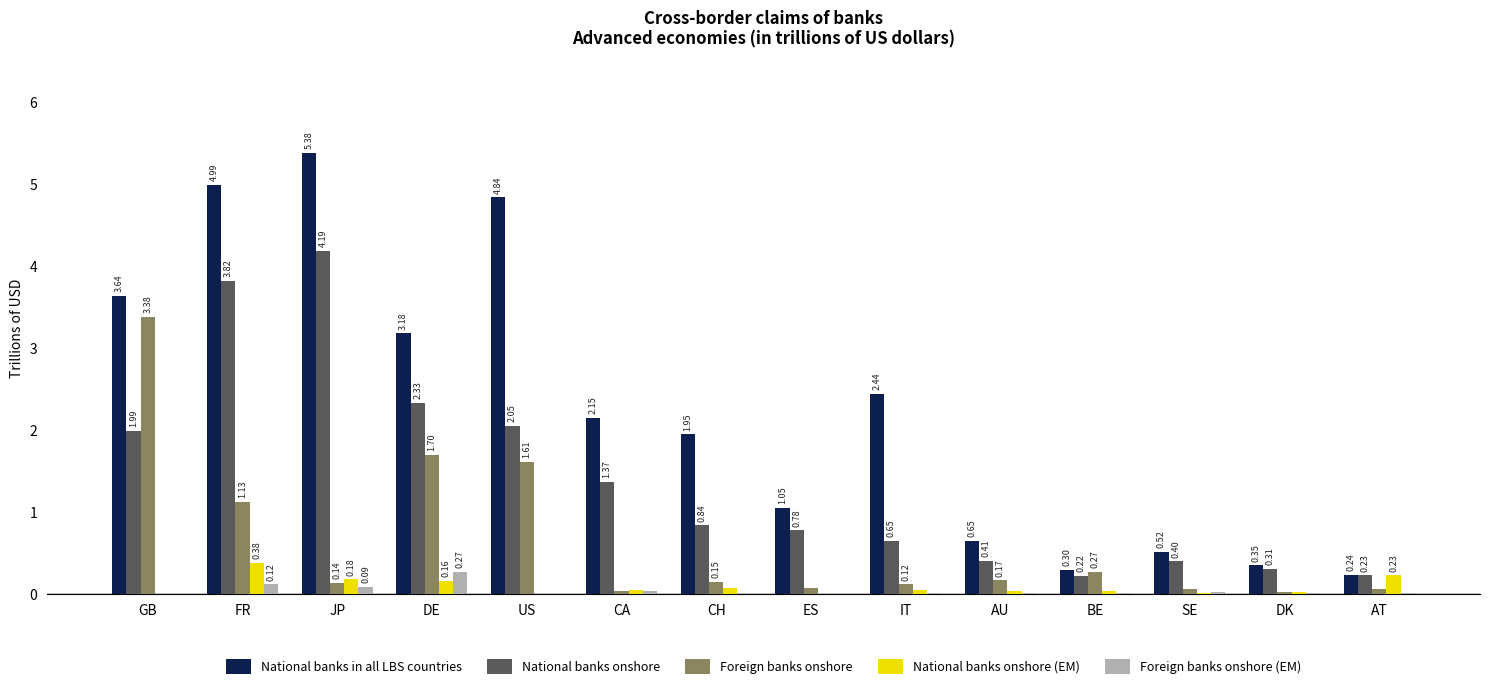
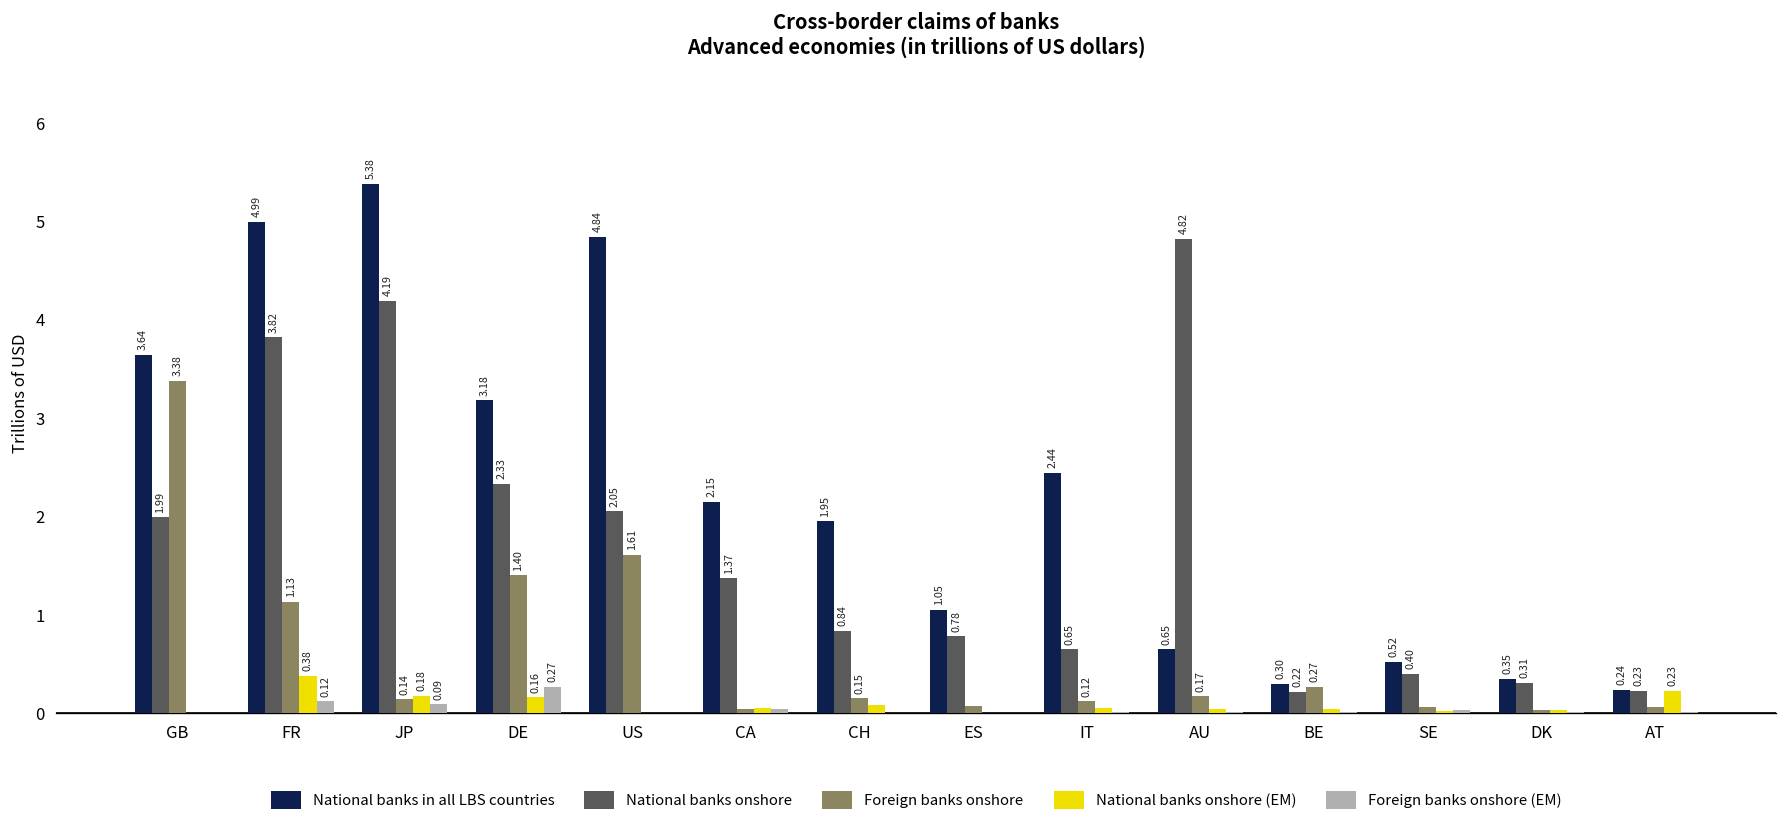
  {
    "National banks in all LBS countries": {
      "GB": 3.64,
      "FR": 4.99,
      "JP": 5.38,
      "DE": 3.18,
      "US": 4.84,
      "CA": 2.15,
      "CH": 1.95,
      "ES": 1.05,
      "IT": 2.44,
      "AU": 0.65,
      "BE": 0.30,
      "SE": 0.52,
      "DK": 0.35,
      "AT": 0.24
    },
    "National banks onshore": {
      "GB": 1.99,
      "FR": 3.82,
      "JP": 4.19,
      "DE": 2.33,
      "US": 2.05,
      "CA": 1.37,
      "CH": 0.84,
      "ES": 0.78,
      "IT": 0.65,
-     "AU": 0.41,
+     "AU": 4.82,
      "BE": 0.22,
      "SE": 0.40,
      "DK": 0.31,
      "AT": 0.23
    },
    "Foreign banks onshore": {
      "GB": 3.38,
      "FR": 1.13,
      "JP": 0.14,
-     "DE": 1.70,
+     "DE": 1.40,
      "US": 1.61,
      "CH": 0.15,
      "IT": 0.12,
      "AU": 0.17,
      "BE": 0.27
    },
    "National banks onshore (EM)": {
      "FR": 0.38,
      "JP": 0.18,
      "DE": 0.16,
      "AT": 0.23
    },
    "Foreign banks onshore (EM)": {
      "FR": 0.12,
      "JP": 0.09,
      "DE": 0.27
    }
  }
